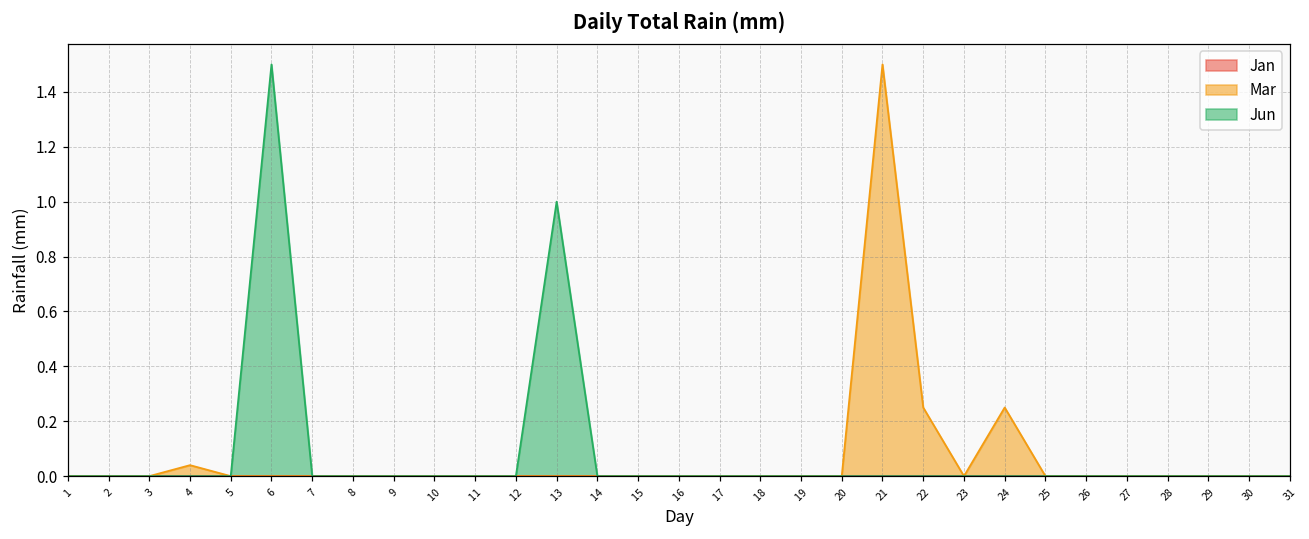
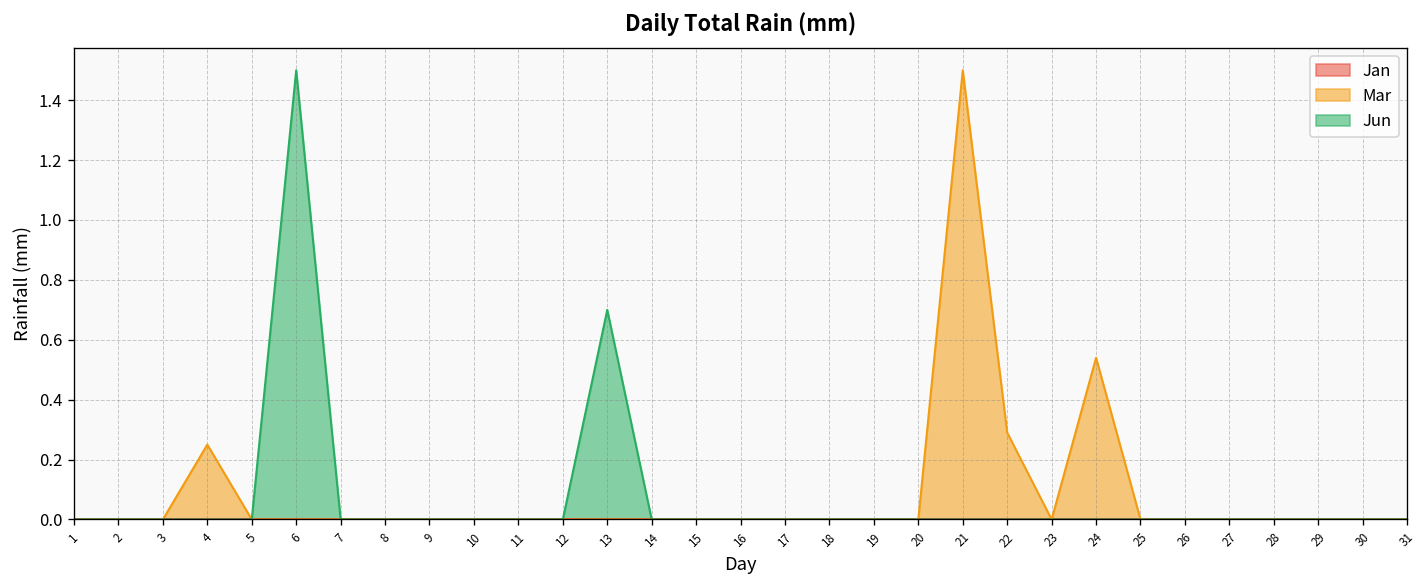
  {
    "Mar": {
-     "4": 0.04,
+     "4": 0.25,
      "21": 1.50,
-     "22": 0.25,
-     "24": 0.25
+     "22": 0.29,
+     "24": 0.54
    },
    "Jun": {
      "6": 1.5,
-     "13": 1.0
+     "13": 0.7
    }
  }
